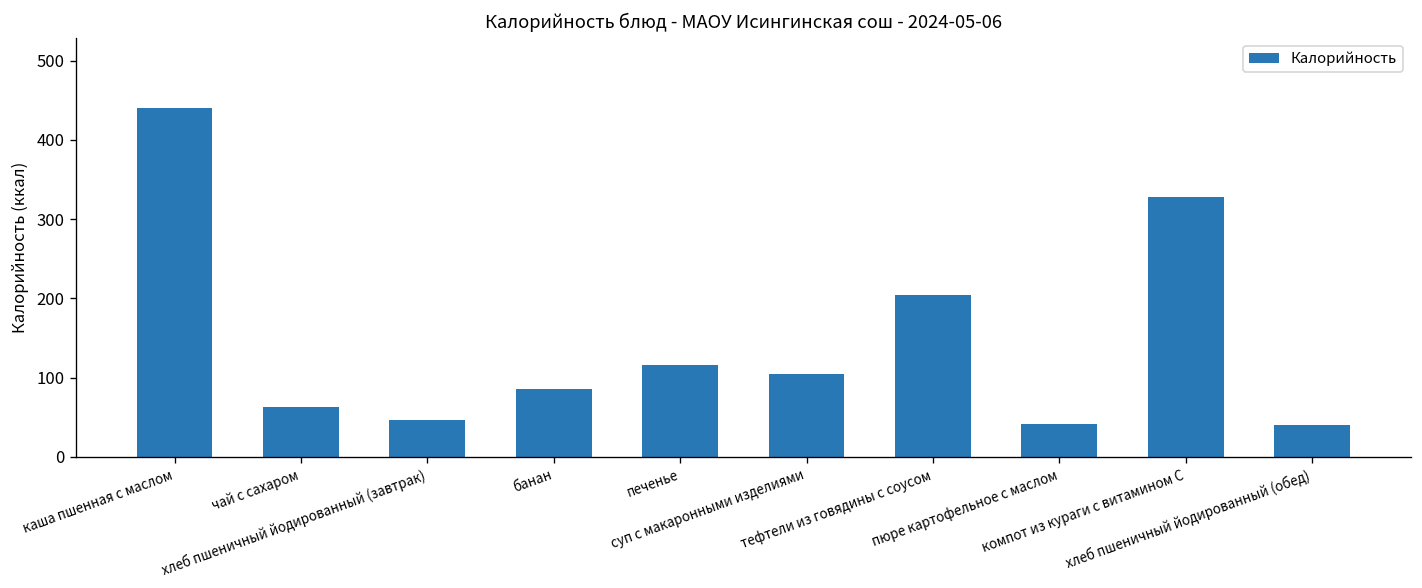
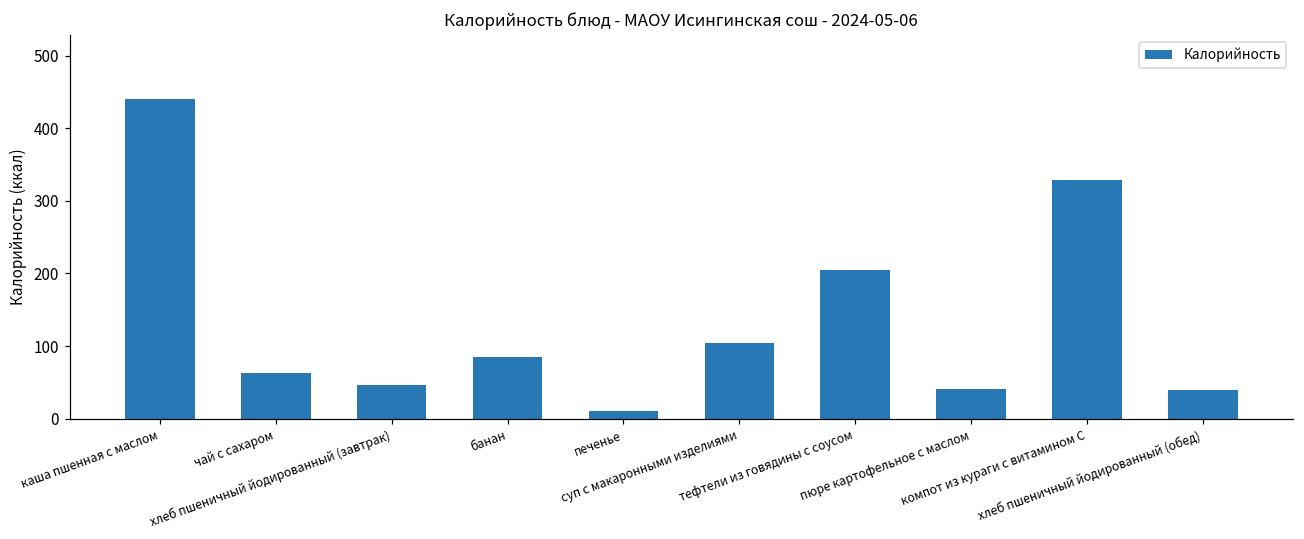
  {
    "каша пшенная с маслом": 440,
    "чай с сахаром": 60,
    "хлеб пшеничный йодированный (завтрак)": 50,
    "банан": 90,
-   "печенье": 120,
+   "печенье": 10,
    "суп с макаронными изделиями": 100,
    "тефтели из говядины с соусом": 200,
    "пюре картофельное с маслом": 40,
    "компот из кураги с витамином С": 330,
    "хлеб пшеничный йодированный (обед)": 40
  }
